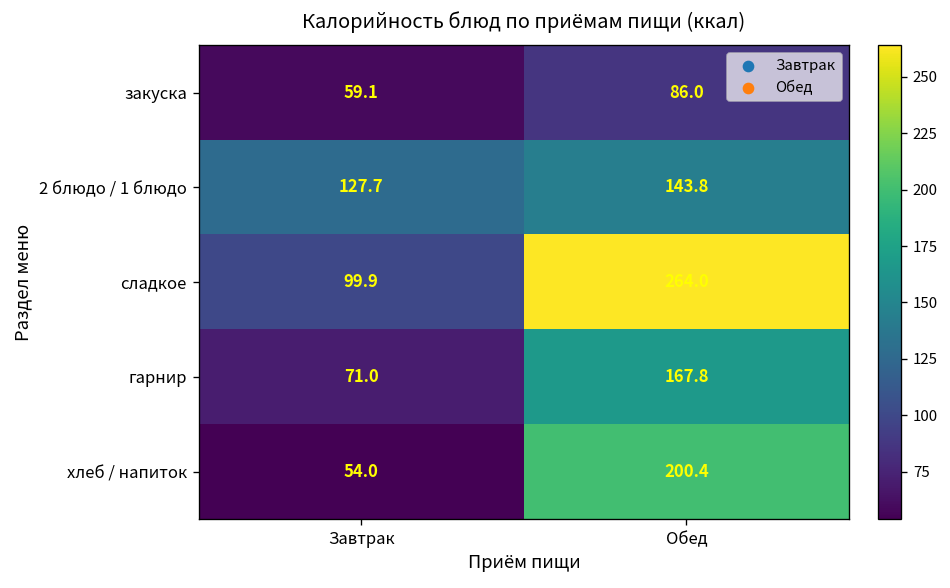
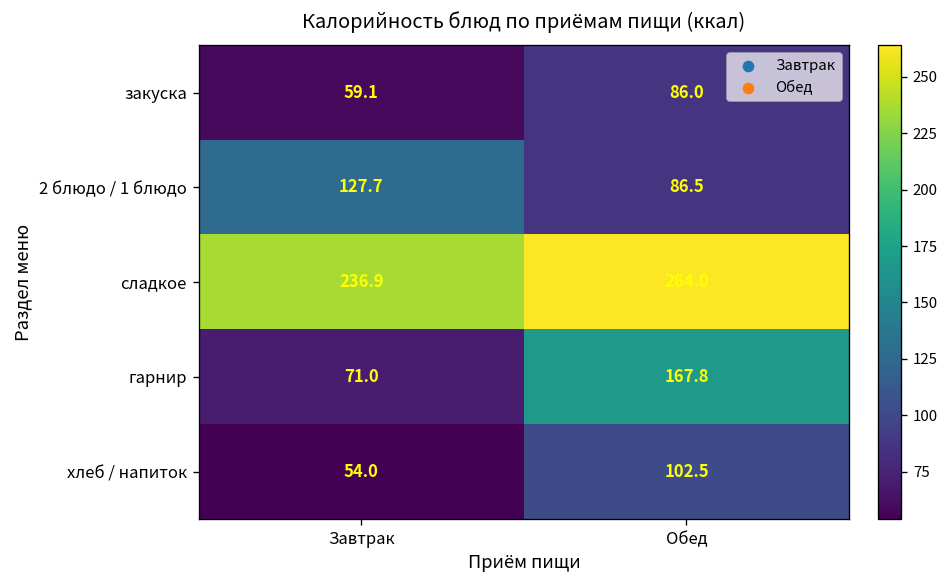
  {
    "закуска": {
      "Завтрак": 59.1,
      "Обед": 86.0
    },
    "2 блюдо / 1 блюдо": {
      "Завтрак": 127.7,
-     "Обед": 143.8
+     "Обед": 86.5
    },
    "сладкое": {
-     "Завтрак": 99.9
+     "Завтрак": 236.9
    },
    "гарнир": {
      "Завтрак": 71.0,
      "Обед": 167.8
    },
    "хлеб / напиток": {
      "Завтрак": 54.0,
-     "Обед": 200.4
+     "Обед": 102.5
    }
  }
